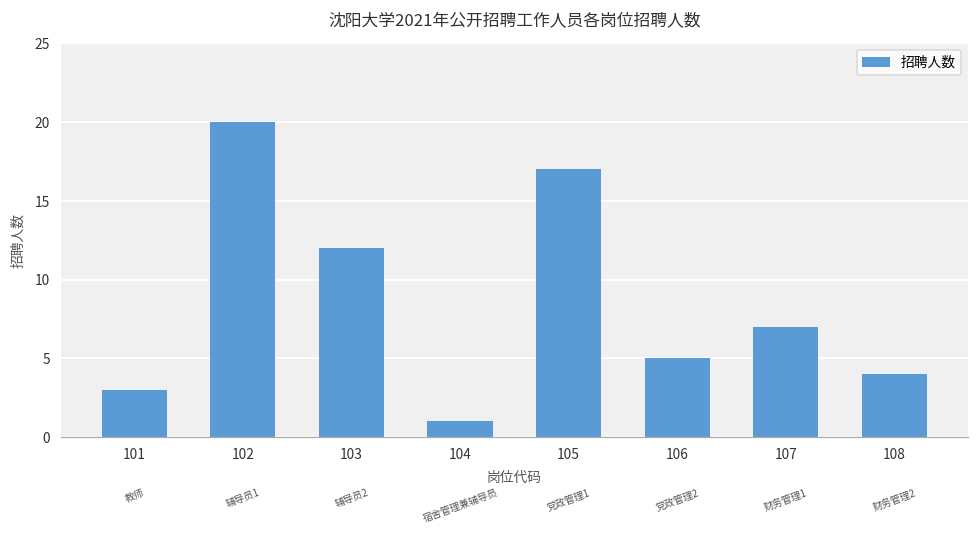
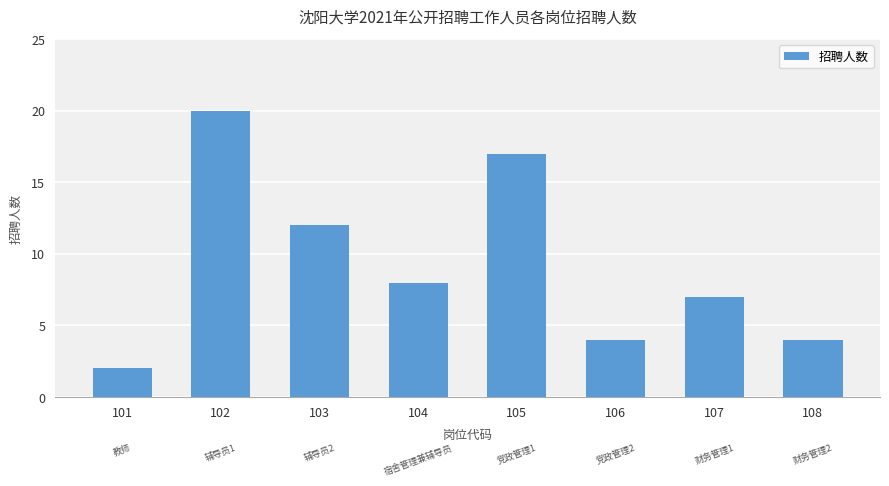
  {
-   "101": 3,
+   "101": 2,
    "102": 20,
    "103": 12,
-   "104": 1,
+   "104": 8,
    "105": 17,
-   "106": 5,
+   "106": 4,
    "107": 7,
    "108": 4
  }
